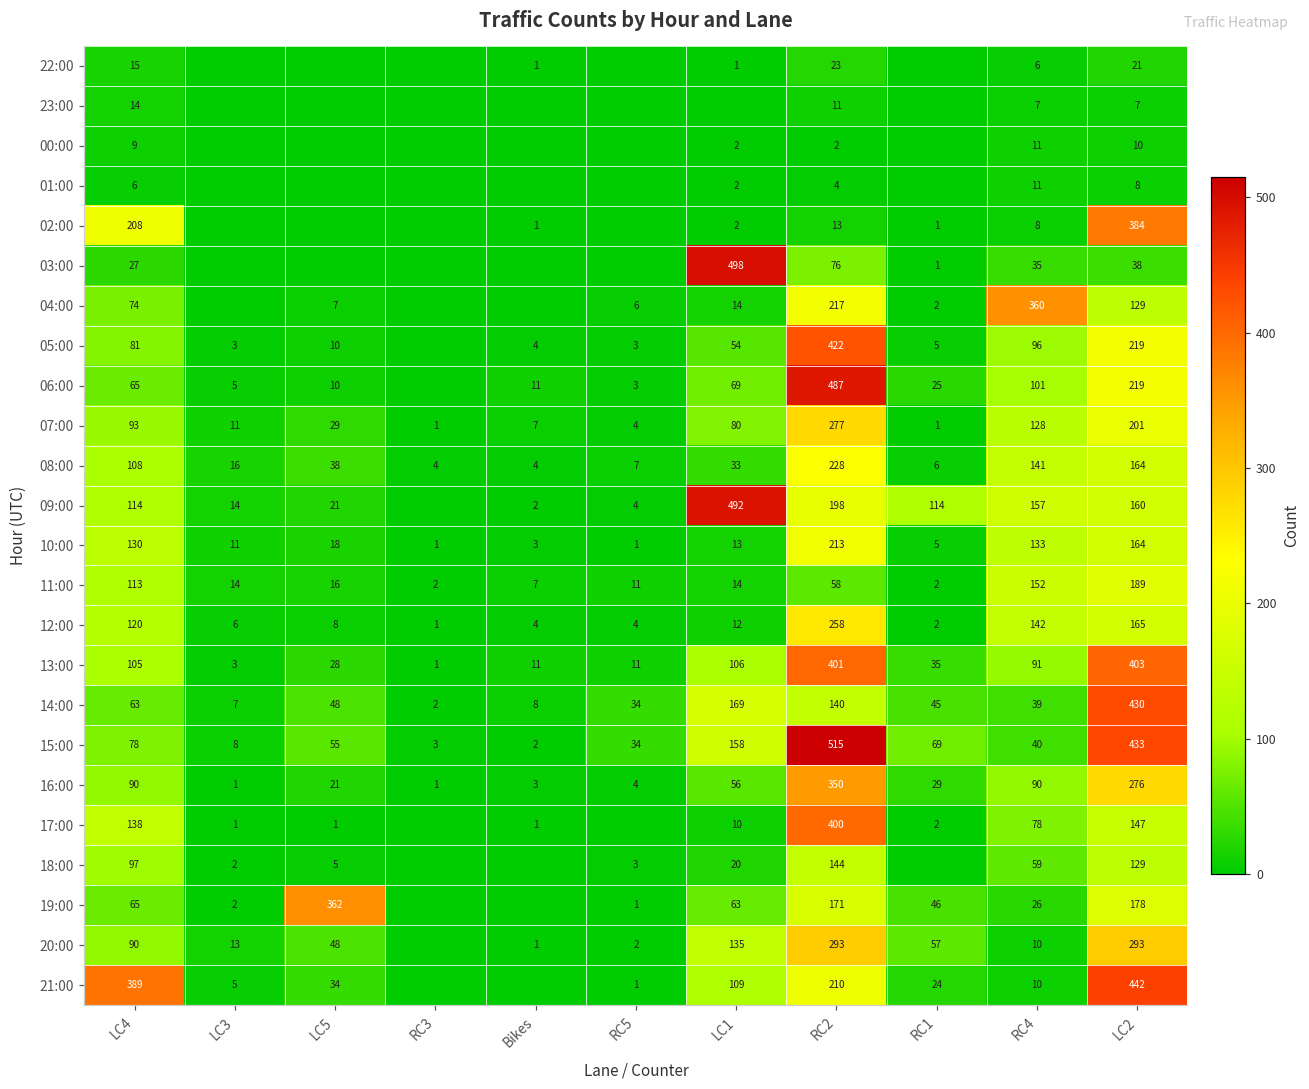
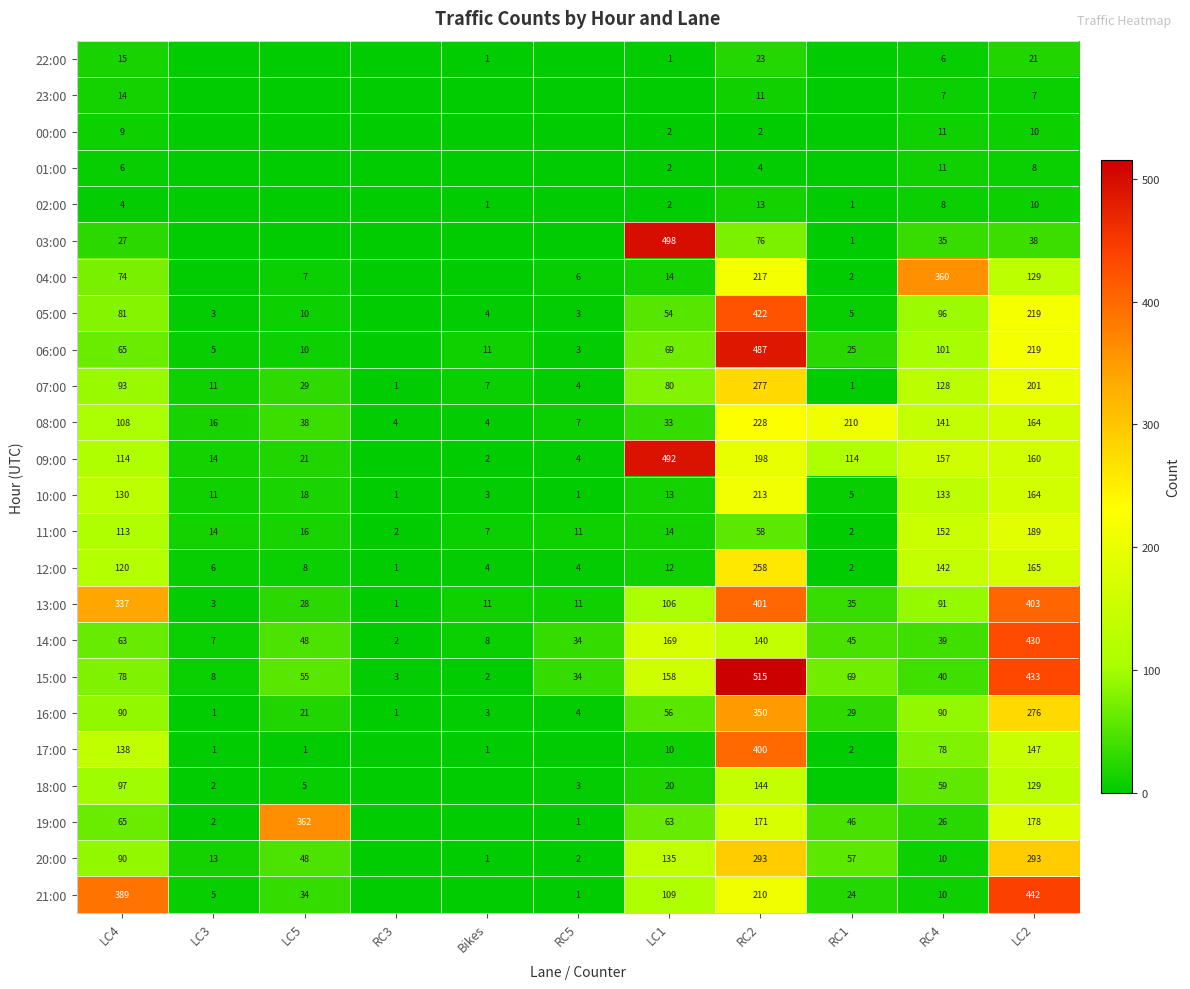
  {
    "02:00": {
-     "LC4": 208,
+     "LC4": 4,
      "Bikes": 1,
      "LC1": 2,
      "RC2": 13,
      "RC1": 1,
      "RC4": 8,
-     "LC2": 384
+     "LC2": 10
    },
    "08:00": {
      "LC4": 108,
      "LC3": 16,
      "LC5": 38,
      "RC3": 4,
      "Bikes": 4,
      "RC5": 7,
      "LC1": 33,
      "RC2": 228,
-     "RC1": 6,
+     "RC1": 210,
      "RC4": 141,
      "LC2": 164
    },
    "13:00": {
-     "LC4": 105,
+     "LC4": 337,
      "LC3": 3,
      "LC5": 28,
      "RC3": 1,
      "Bikes": 11,
      "RC5": 11,
      "LC1": 106,
      "RC2": 401,
      "RC1": 35,
      "RC4": 91,
      "LC2": 403
    }
  }
